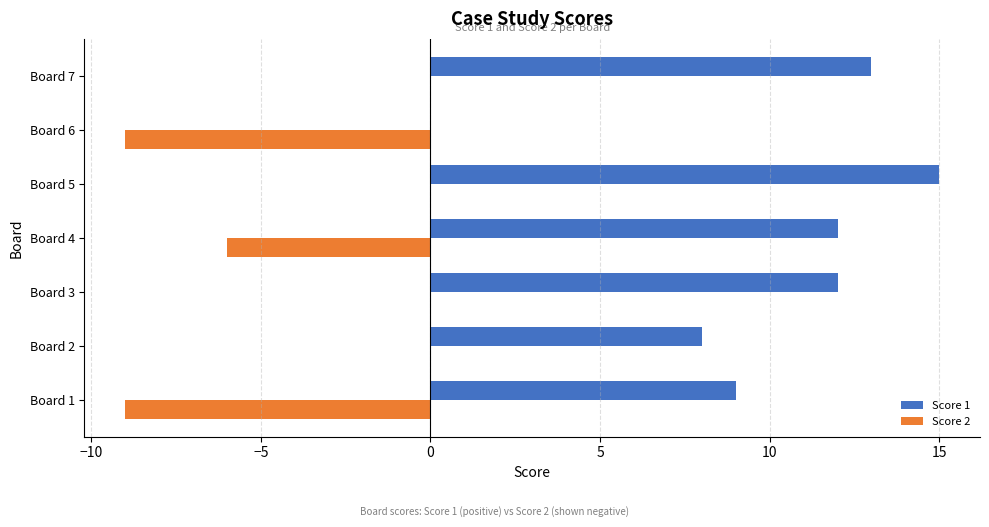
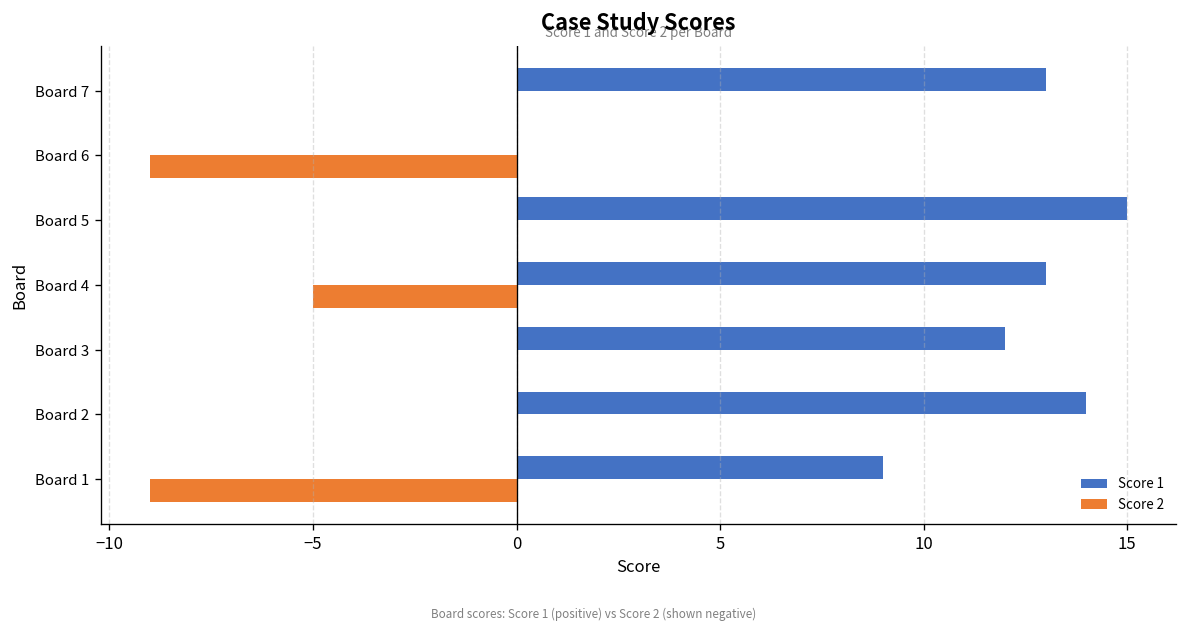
  {
    "Score 1": {
      "Board 7": 13,
      "Board 6": 0,
      "Board 5": 15,
-     "Board 4": 12,
+     "Board 4": 13,
      "Board 3": 12,
-     "Board 2": 8,
+     "Board 2": 14,
      "Board 1": 9
    },
    "Score 2": {
      "Board 7": 0.0,
      "Board 6": -9.0,
      "Board 5": 0.0,
-     "Board 4": -6.0,
+     "Board 4": -5.0,
      "Board 3": 0.0,
      "Board 2": 0.0,
      "Board 1": -9.0
    }
  }
